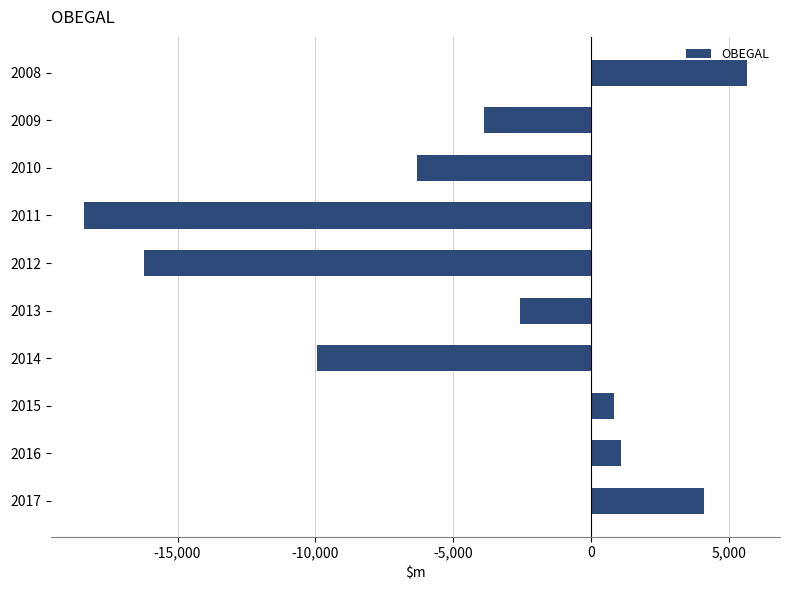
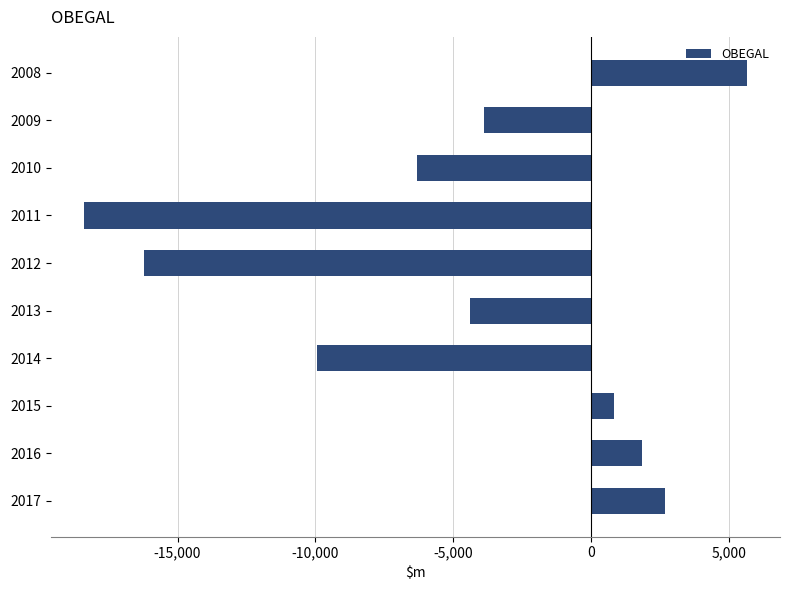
  {
    "2008": "5,600",
    "2009": "-3,900",
    "2010": "-6,300",
    "2011": "-18,400",
    "2012": "-16,200",
-   "2013": "-2,600",
+   "2013": "-4,400",
    "2014": "-9,900",
    "2015": "800",
-   "2016": "1,100",
-   "2017": "4,100"
+   "2016": "1,800",
+   "2017": "2,700"
  }
